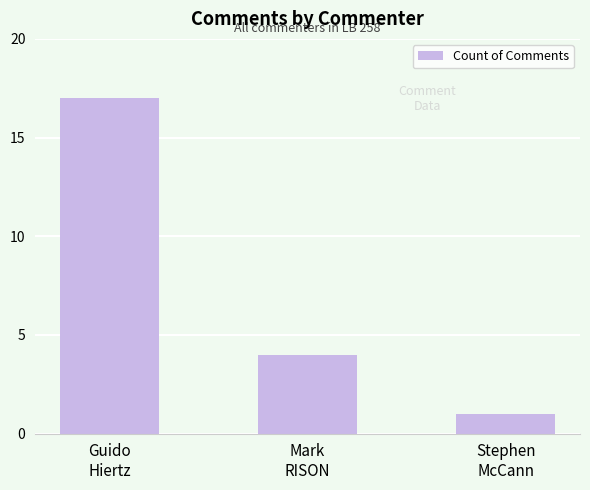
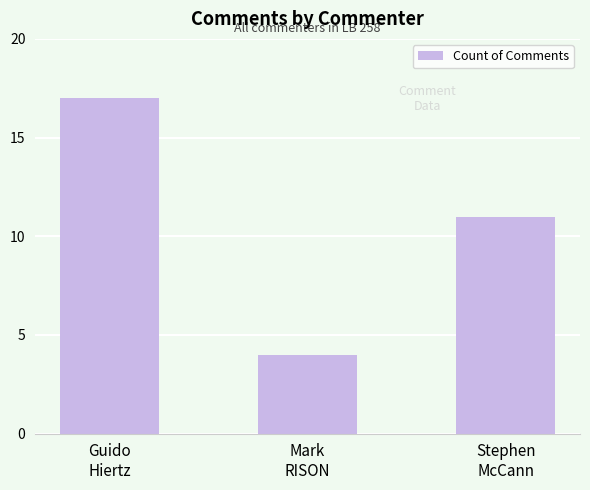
  {
    "Guido Hiertz": 17,
    "Mark RISON": 4,
-   "Stephen McCann": 1
+   "Stephen McCann": 11
  }
